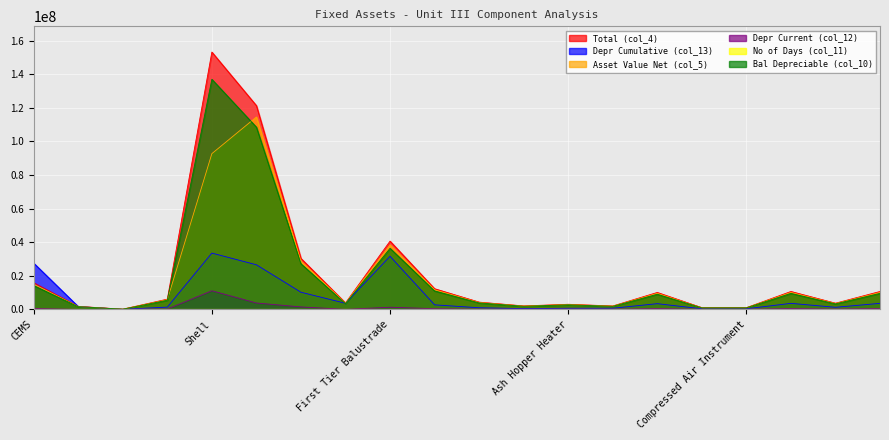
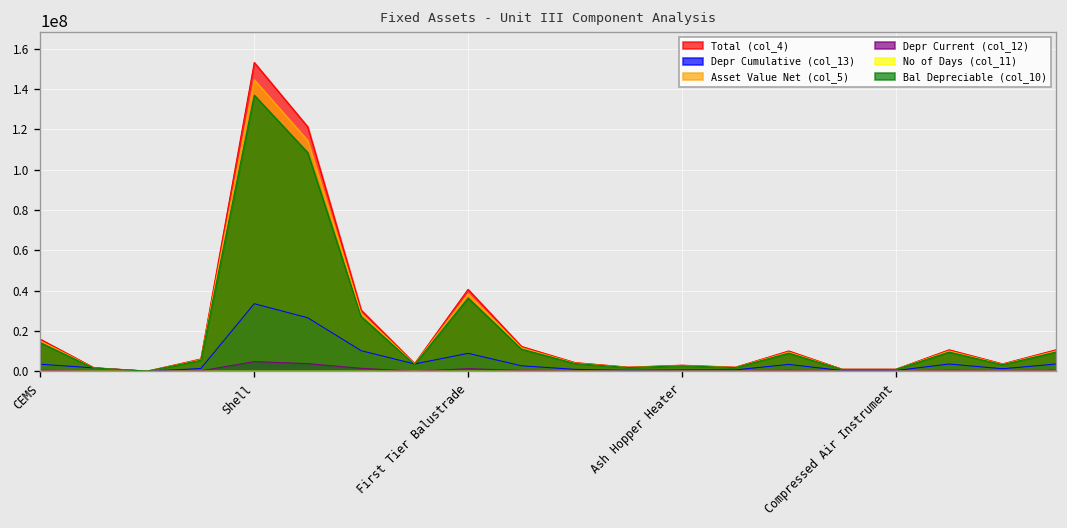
  {
    "Total (col_4)": {
      "Shell": 153000000,
      "First Tier Balustrade": 41000000
    },
    "Depr Cumulative (col_13)": {
-     "CEMS": 28000000,
+     "CEMS": 3000000,
      "Shell": 33000000,
-     "First Tier Balustrade": 32000000
+     "First Tier Balustrade": 9000000
    },
    "Asset Value Net (col_5)": {
-     "Shell": 93000000,
+     "Shell": 145000000,
      "First Tier Balustrade": 38000000
    },
    "Depr Current (col_12)": {
-     "Shell": 11000000
+     "Shell": 5000000
    },
    "No of Days (col_11)": {
      "Shell": 0
    },
    "Bal Depreciable (col_10)": {
      "Shell": 137000000,
      "First Tier Balustrade": 36000000
    }
  }
